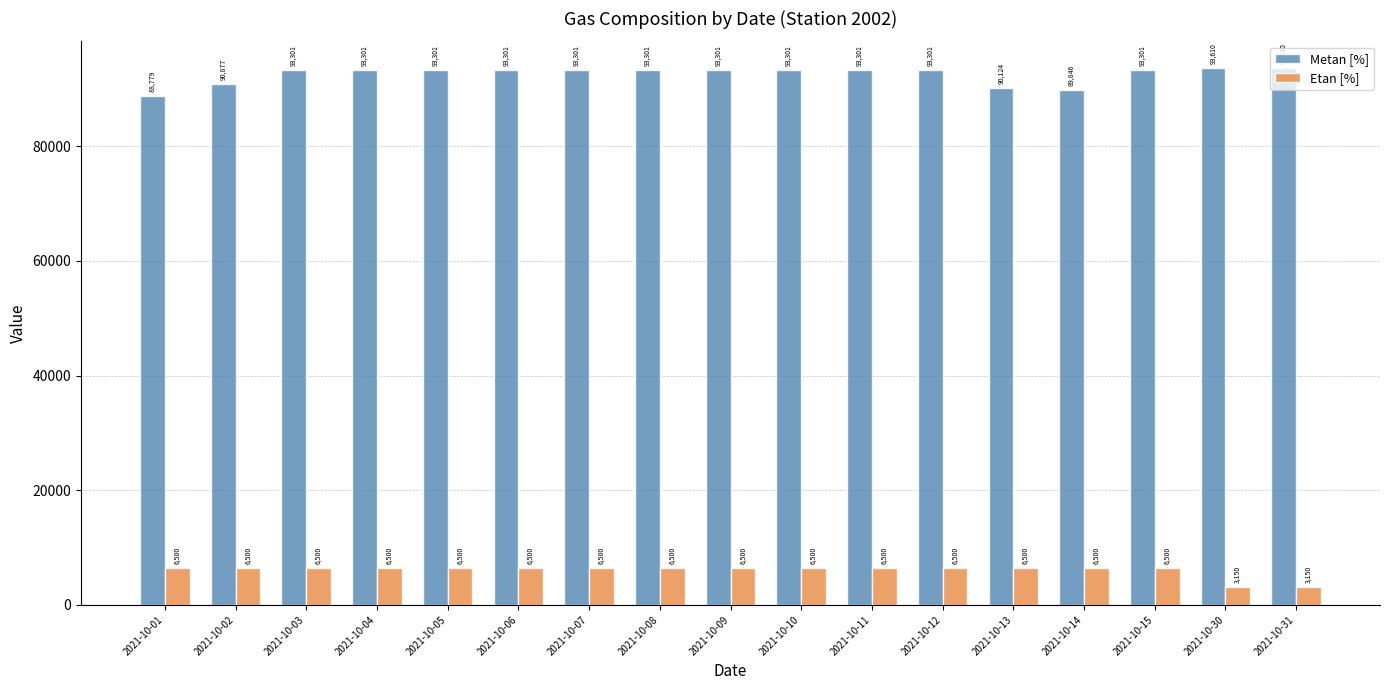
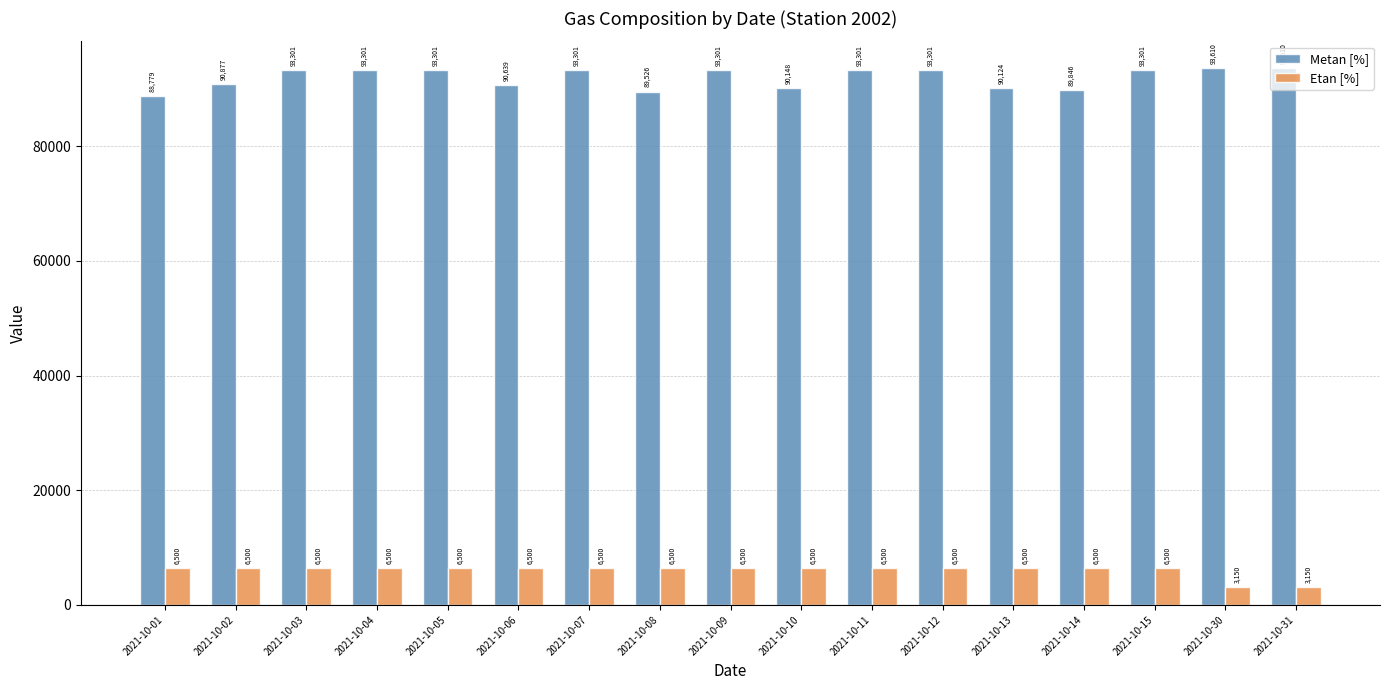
  {
    "Metan [%]": {
      "2021-10-01": "88,779",
      "2021-10-02": "90,877",
      "2021-10-03": "93,301",
      "2021-10-04": "93,301",
      "2021-10-05": "93,301",
-     "2021-10-06": "93,301",
+     "2021-10-06": "90,639",
      "2021-10-07": "93,301",
-     "2021-10-08": "93,301",
+     "2021-10-08": "89,526",
      "2021-10-09": "93,301",
-     "2021-10-10": "93,301",
+     "2021-10-10": "90,148",
      "2021-10-11": "93,301",
      "2021-10-12": "93,301",
      "2021-10-13": "90,124",
      "2021-10-14": "89,846",
      "2021-10-15": "93,301",
      "2021-10-30": "93,610"
    },
    "Etan [%]": {
      "2021-10-01": "6,500",
      "2021-10-02": "6,500",
      "2021-10-03": "6,500",
      "2021-10-04": "6,500",
      "2021-10-05": "6,500",
      "2021-10-06": "6,500",
      "2021-10-07": "6,500",
      "2021-10-08": "6,500",
      "2021-10-09": "6,500",
      "2021-10-10": "6,500",
      "2021-10-11": "6,500",
      "2021-10-12": "6,500",
      "2021-10-13": "6,500",
      "2021-10-14": "6,500",
      "2021-10-15": "6,500",
      "2021-10-30": "3,150",
      "2021-10-31": "3,150"
    }
  }
